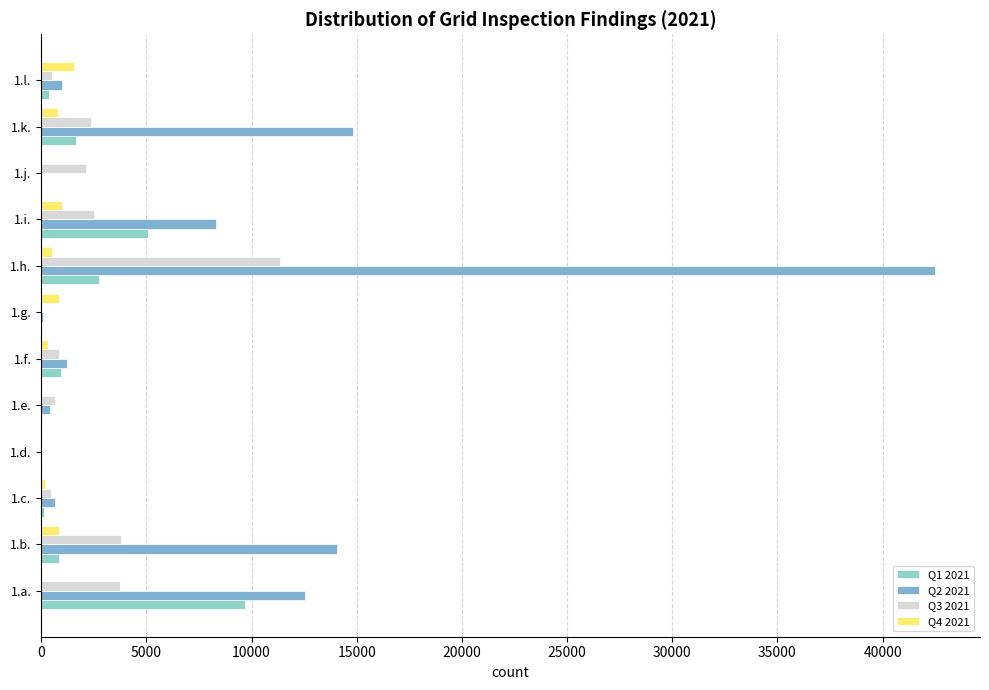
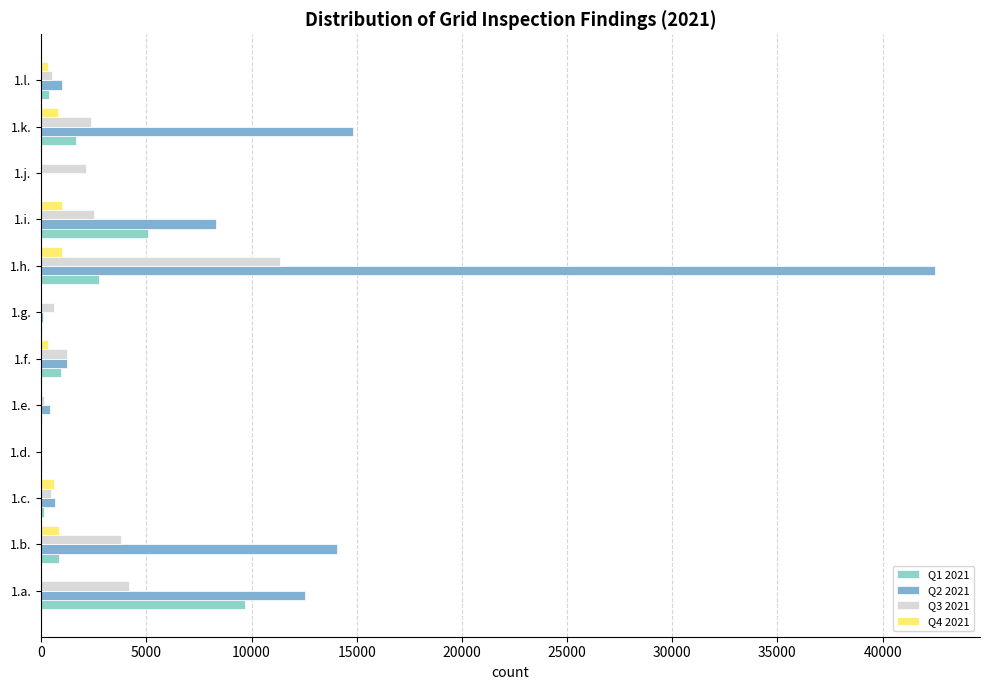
  {
    "Q3 2021": {
      "1.l.": 500,
      "1.k.": 2300,
      "1.j.": 2100,
      "1.i.": 2500,
      "1.h.": 11400,
-     "1.g.": 0,
-     "1.f.": 800,
-     "1.e.": 600,
+     "1.g.": 600,
+     "1.f.": 1200,
+     "1.e.": 100,
      "1.c.": 400,
      "1.b.": 3800,
-     "1.a.": 3700
+     "1.a.": 4200
    },
    "Q4 2021": {
-     "1.l.": 1600,
+     "1.l.": 300,
      "1.k.": 800,
      "1.i.": 1000,
-     "1.h.": 500,
-     "1.g.": 800,
+     "1.h.": 1000,
+     "1.g.": 0,
      "1.f.": 300,
-     "1.c.": 200,
+     "1.c.": 600,
      "1.b.": 800,
      "1.a.": 0
    }
  }
